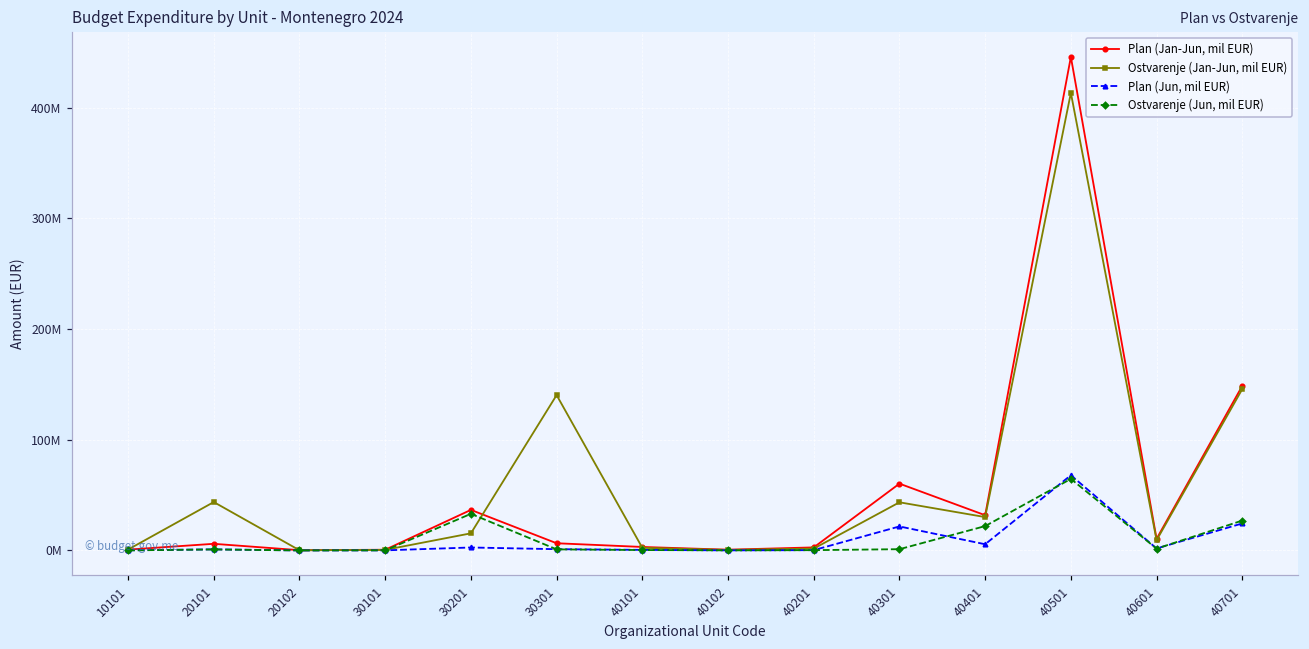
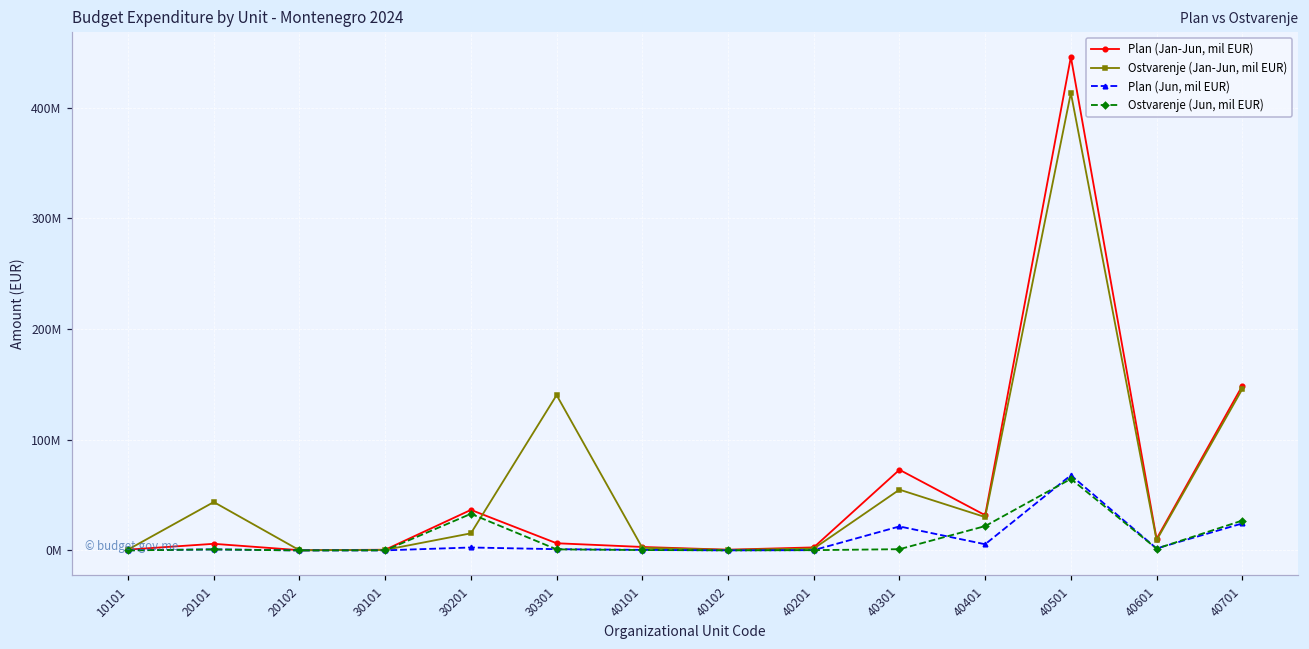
  {
    "Plan (Jan-Jun, mil EUR)": {
      "20101": 6000000,
      "30201": 37000000,
      "30301": 7000000,
-     "40301": 60000000,
+     "40301": 73000000,
      "40501": 446000000,
      "40701": 149000000
    },
    "Ostvarenje (Jan-Jun, mil EUR)": {
      "20101": 44000000,
      "30201": 15000000,
      "30301": 140000000,
-     "40301": 44000000,
+     "40301": 55000000,
      "40501": 413000000,
      "40701": 146000000
    },
    "Plan (Jun, mil EUR)": {
      "30201": 3000000,
      "40301": 22000000,
      "40401": 6000000,
      "40501": 68000000,
      "40701": 24000000
    },
    "Ostvarenje (Jun, mil EUR)": {
      "30201": 33000000,
      "40301": 1000000,
      "40401": 22000000,
      "40501": 65000000,
      "40701": 27000000
    }
  }
